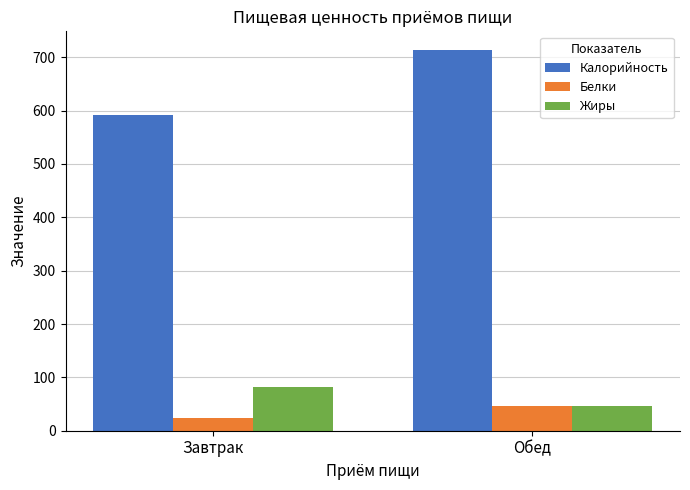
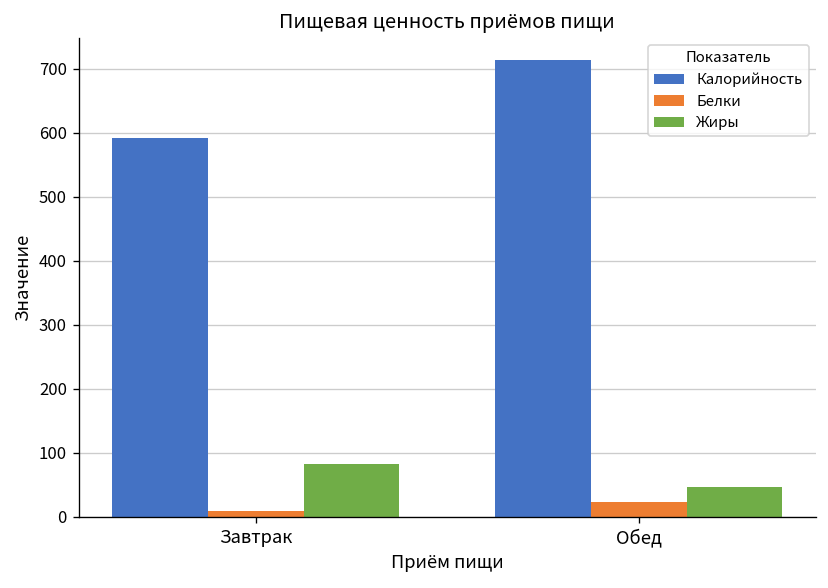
  {
    "Калорийность": {
      "Завтрак": 590,
      "Обед": 710
    },
    "Белки": {
-     "Завтрак": 20,
-     "Обед": 50
+     "Завтрак": 10,
+     "Обед": 20
    },
    "Жиры": {
      "Завтрак": 80,
      "Обед": 50
    }
  }
